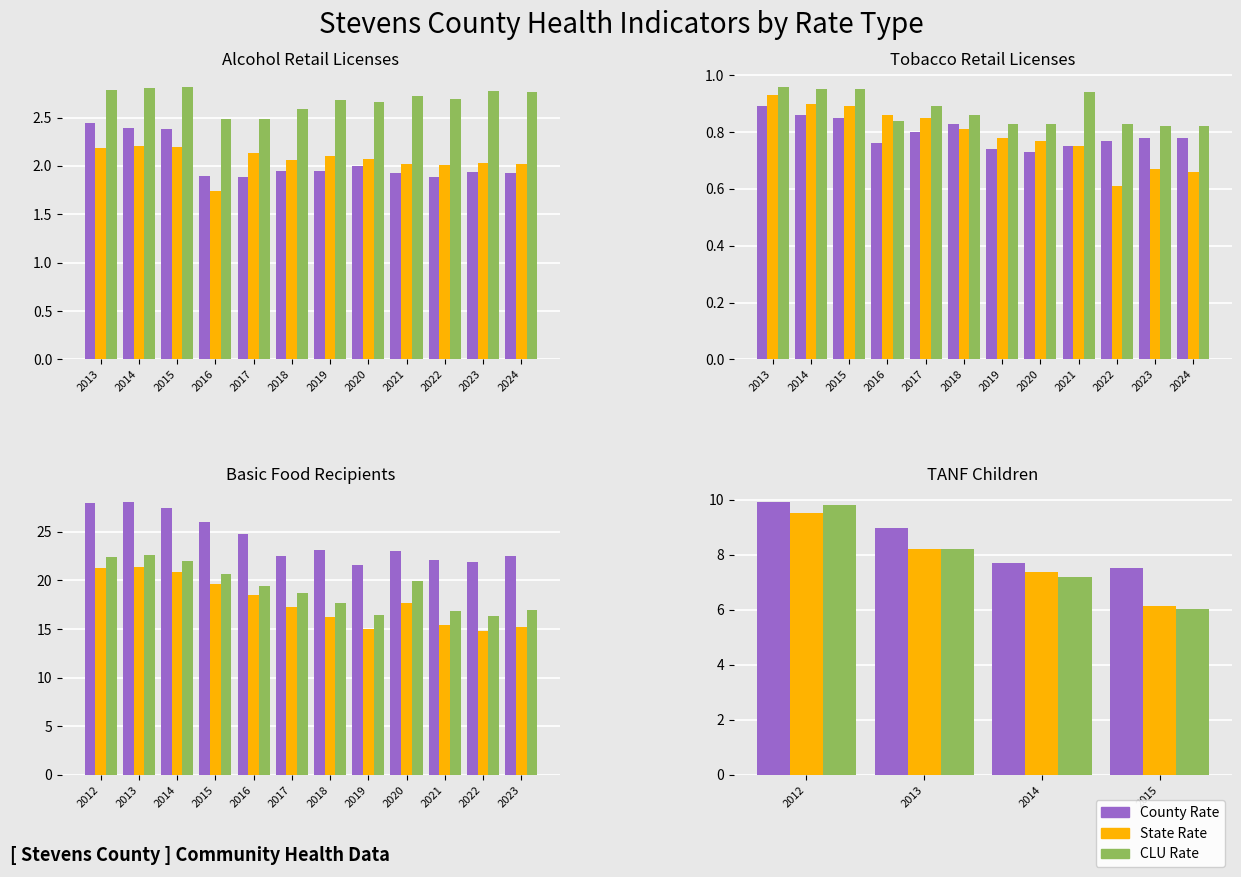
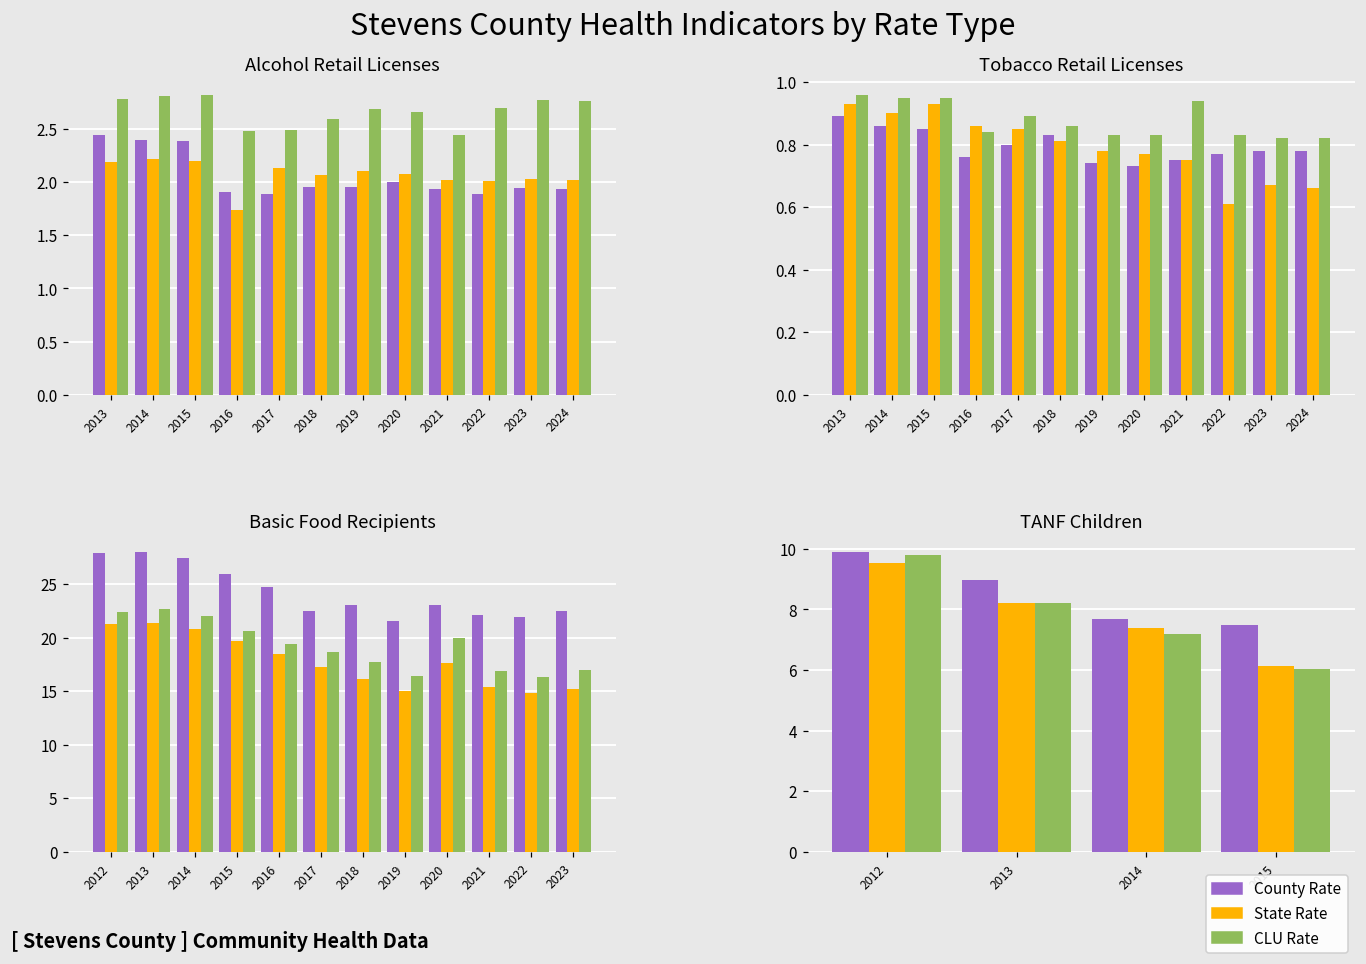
  {
    "Alcohol Retail Licenses": {
      "County Rate": {
        "2013": 2.4,
        "2014": 2.4,
        "2015": 2.4,
        "2016": 1.9,
        "2017": 1.9,
        "2018": 2.0,
        "2019": 2.0,
        "2020": 2.0,
        "2021": 1.9,
        "2022": 1.9,
        "2023": 1.9,
        "2024": 1.9
      },
      "State Rate": {
        "2013": 2.2,
        "2014": 2.2,
        "2015": 2.2,
        "2016": 1.7,
        "2017": 2.1,
        "2018": 2.1,
        "2019": 2.1,
        "2020": 2.1,
        "2021": 2.0,
        "2022": 2.0,
        "2023": 2.0,
        "2024": 2.0
      },
      "CLU Rate": {
        "2013": 2.8,
        "2014": 2.8,
        "2015": 2.8,
        "2016": 2.5,
        "2017": 2.5,
        "2018": 2.6,
        "2019": 2.7,
        "2020": 2.7,
-       "2021": 2.7,
+       "2021": 2.4,
        "2022": 2.7,
        "2023": 2.8,
        "2024": 2.8
      }
    },
    "Tobacco Retail Licenses": {
      "County Rate": {
        "2013": 0.89,
        "2014": 0.86,
        "2015": 0.85,
        "2016": 0.76,
        "2017": 0.80,
        "2018": 0.83,
        "2019": 0.74,
        "2020": 0.73,
        "2021": 0.75,
        "2022": 0.77,
        "2023": 0.78,
        "2024": 0.78
      },
      "State Rate": {
        "2013": 0.93,
        "2014": 0.90,
-       "2015": 0.89,
+       "2015": 0.93,
        "2016": 0.86,
        "2017": 0.85,
        "2018": 0.81,
        "2019": 0.78,
        "2020": 0.77,
        "2021": 0.75,
        "2022": 0.61,
        "2023": 0.67,
        "2024": 0.66
      },
      "CLU Rate": {
        "2013": 0.96,
        "2014": 0.95,
        "2015": 0.95,
        "2016": 0.84,
        "2017": 0.89,
        "2018": 0.86,
        "2019": 0.83,
        "2020": 0.83,
        "2021": 0.94,
        "2022": 0.83,
        "2023": 0.82,
        "2024": 0.82
      }
    },
    "Basic Food Recipients": {
      "County Rate": {
        "2012": 28,
        "2013": 28,
        "2014": 27,
        "2015": 26,
        "2016": 25,
        "2017": 23,
        "2018": 23,
        "2019": 22,
        "2020": 23,
        "2021": 22,
        "2022": 22,
        "2023": 22
      },
      "State Rate": {
        "2012": 21,
        "2013": 21,
        "2014": 21,
        "2015": 20,
        "2016": 18,
        "2017": 17,
        "2018": 16,
        "2019": 15,
        "2020": 18,
        "2021": 15,
        "2022": 15,
        "2023": 15
      },
      "CLU Rate": {
        "2012": 22,
        "2013": 23,
        "2014": 22,
        "2015": 21,
        "2016": 19,
        "2017": 19,
        "2018": 18,
        "2019": 16,
        "2020": 20,
        "2021": 17,
        "2022": 16,
        "2023": 17
      }
    },
    "TANF Children": {
      "County Rate": {
        "2012": 9.9,
        "2013": 9.0,
        "2014": 7.7,
        "2015": 7.5
      },
      "State Rate": {
        "2012": 9.5,
        "2013": 8.2,
        "2014": 7.4,
        "2015": 6.1
      },
      "CLU Rate": {
        "2012": 9.8,
        "2013": 8.2,
        "2014": 7.2,
        "2015": 6.0
      }
    }
  }
